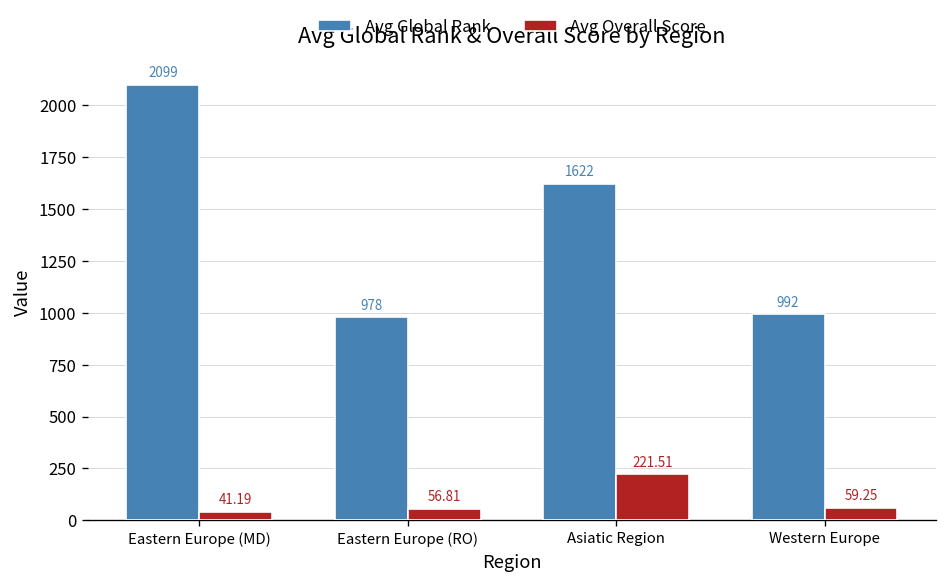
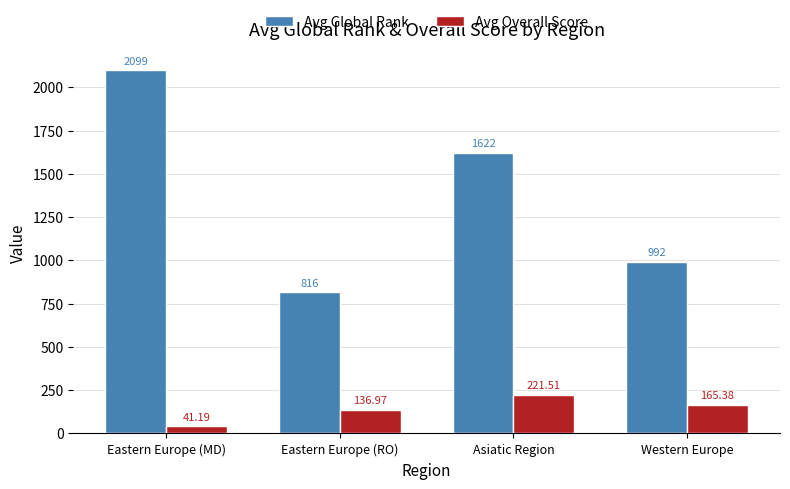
  {
    "Avg Global Rank": {
      "Eastern Europe (MD)": 2099,
-     "Eastern Europe (RO)": 978,
+     "Eastern Europe (RO)": 816,
      "Asiatic Region": 1622,
      "Western Europe": 992
    },
    "Avg Overall Score": {
      "Eastern Europe (MD)": 41.19,
-     "Eastern Europe (RO)": 56.81,
+     "Eastern Europe (RO)": 136.97,
      "Asiatic Region": 221.51,
-     "Western Europe": 59.25
+     "Western Europe": 165.38
    }
  }
